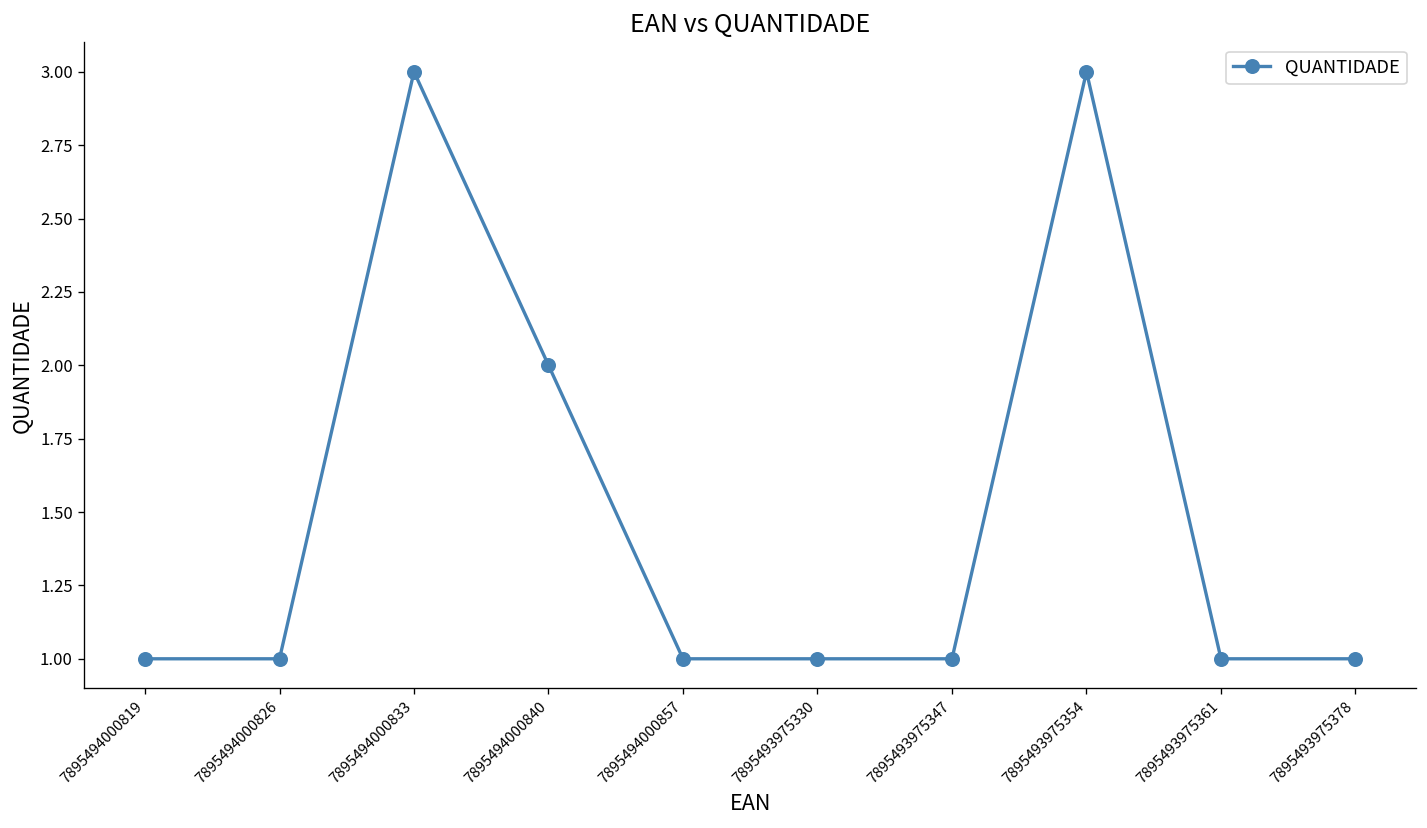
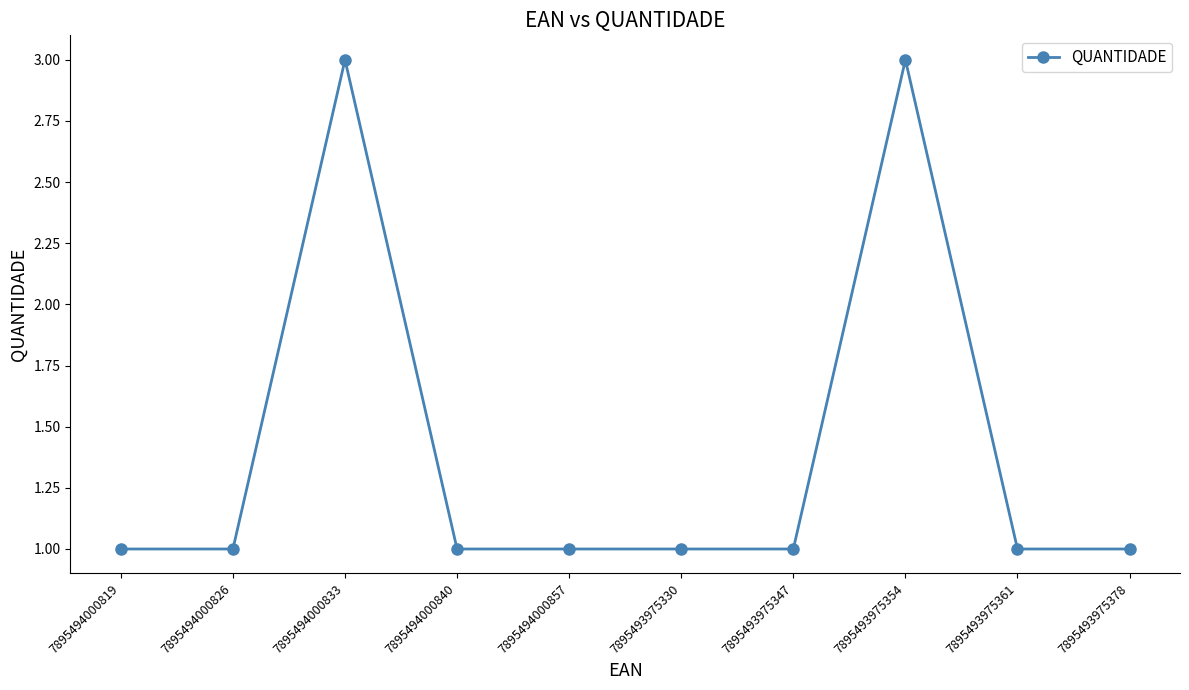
  {
    "7895494000819": 1,
    "7895494000826": 1,
    "7895494000833": 3,
-   "7895494000840": 2,
+   "7895494000840": 1,
    "7895494000857": 1,
    "7895493975330": 1,
    "7895493975347": 1,
    "7895493975354": 3,
    "7895493975361": 1,
    "7895493975378": 1
  }
